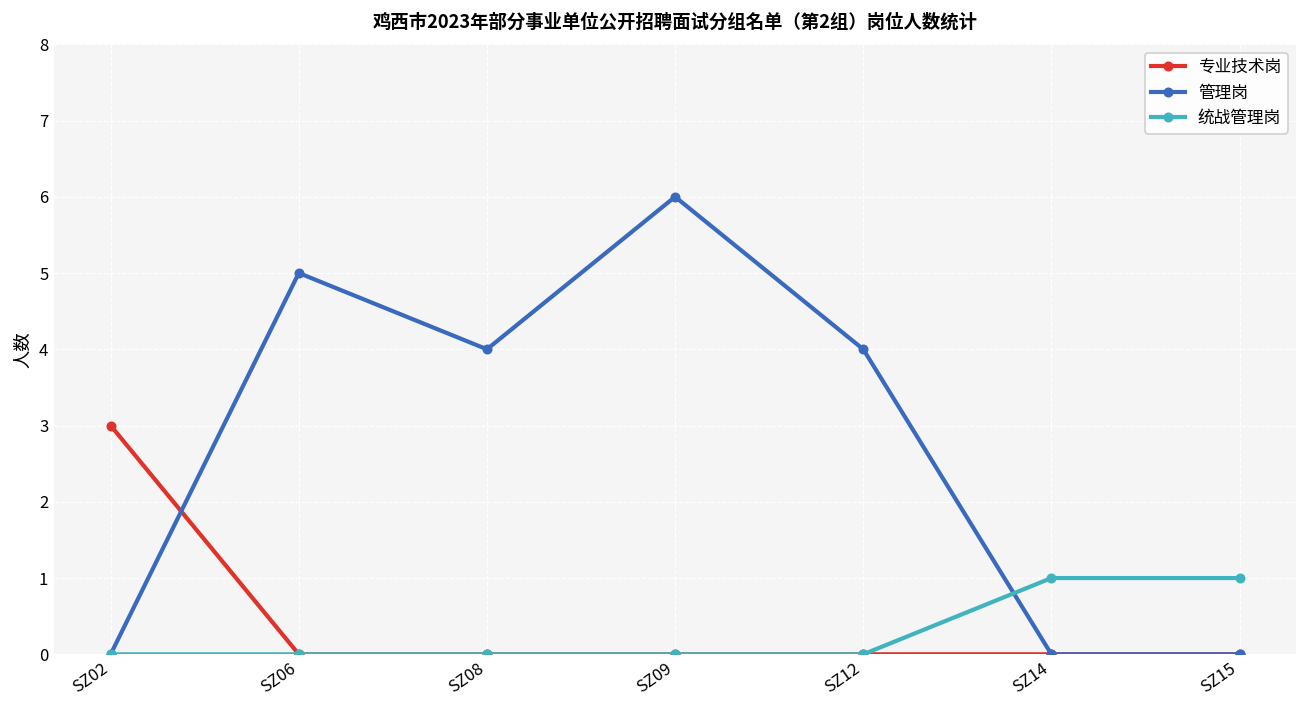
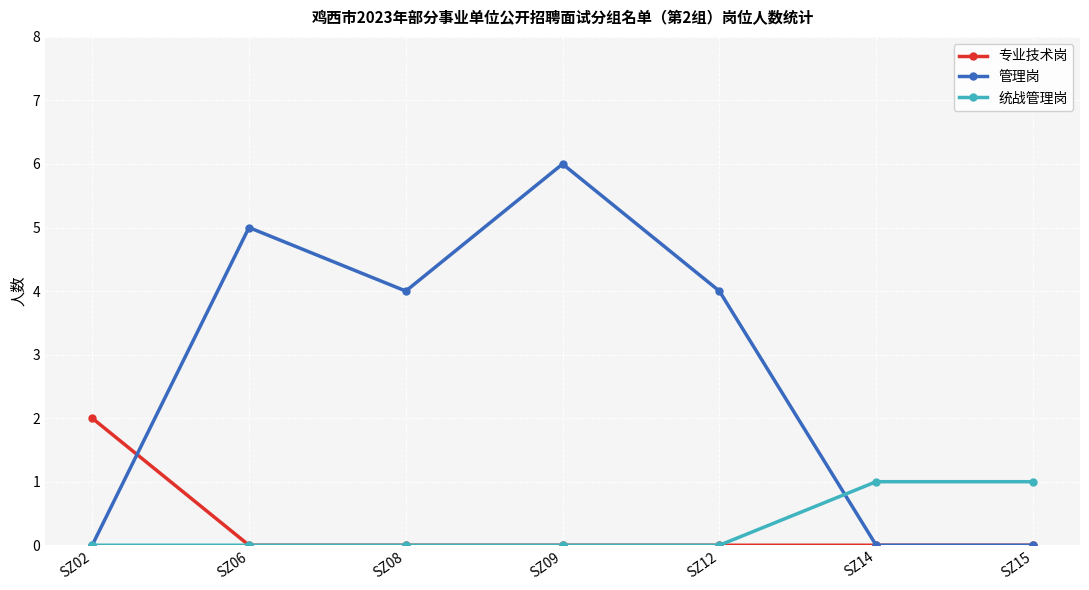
  {
    "专业技术岗": {
-     "SZ02": 3
+     "SZ02": 2
    },
    "管理岗": {
      "SZ06": 5,
      "SZ08": 4,
      "SZ09": 6,
      "SZ12": 4
    },
    "统战管理岗": {
      "SZ14": 1,
      "SZ15": 1
    }
  }
